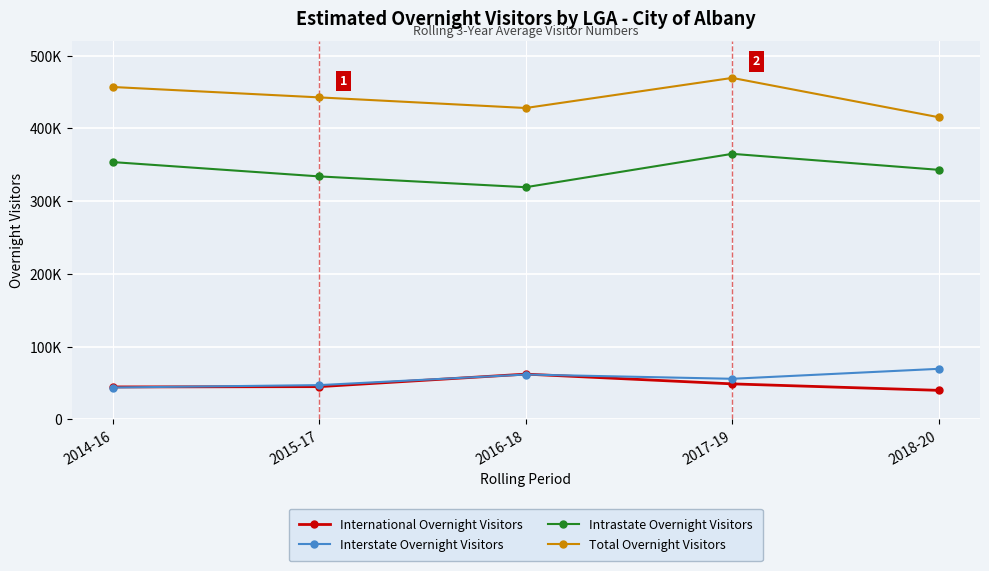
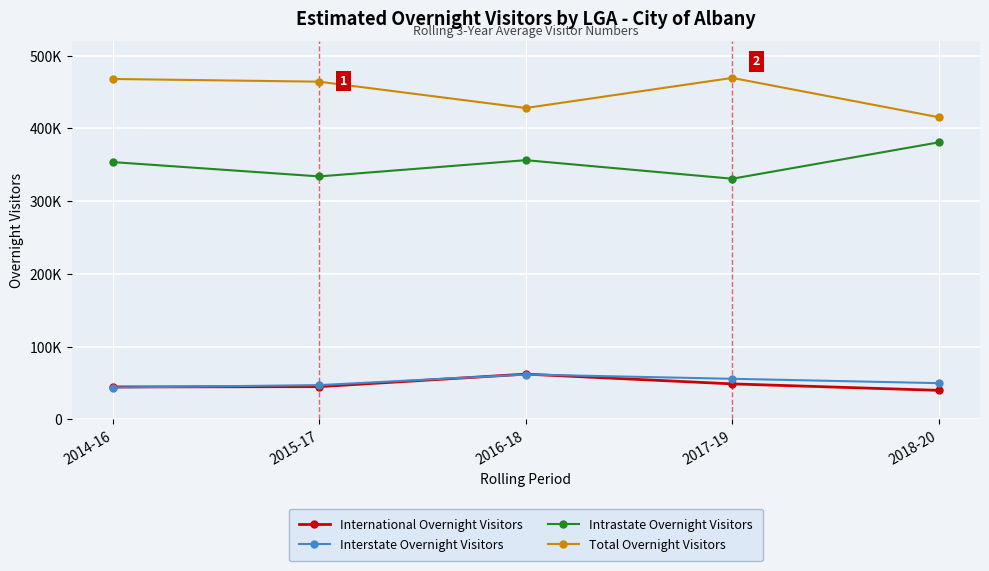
  {
    "International Overnight Visitors": {
      "2017-19": 50000,
      "2018-20": 40000
    },
    "Interstate Overnight Visitors": {
      "2017-19": 60000,
-     "2018-20": 70000
+     "2018-20": 50000
    },
    "Intrastate Overnight Visitors": {
      "2014-16": 350000,
      "2015-17": 330000,
-     "2016-18": 320000,
-     "2017-19": 370000,
-     "2018-20": 340000
+     "2016-18": 360000,
+     "2017-19": 330000,
+     "2018-20": 380000
    },
    "Total Overnight Visitors": {
-     "2014-16": 460000,
-     "2015-17": 440000,
+     "2014-16": 470000,
+     "2015-17": 460000,
      "2016-18": 430000,
      "2018-20": 420000
    }
  }
